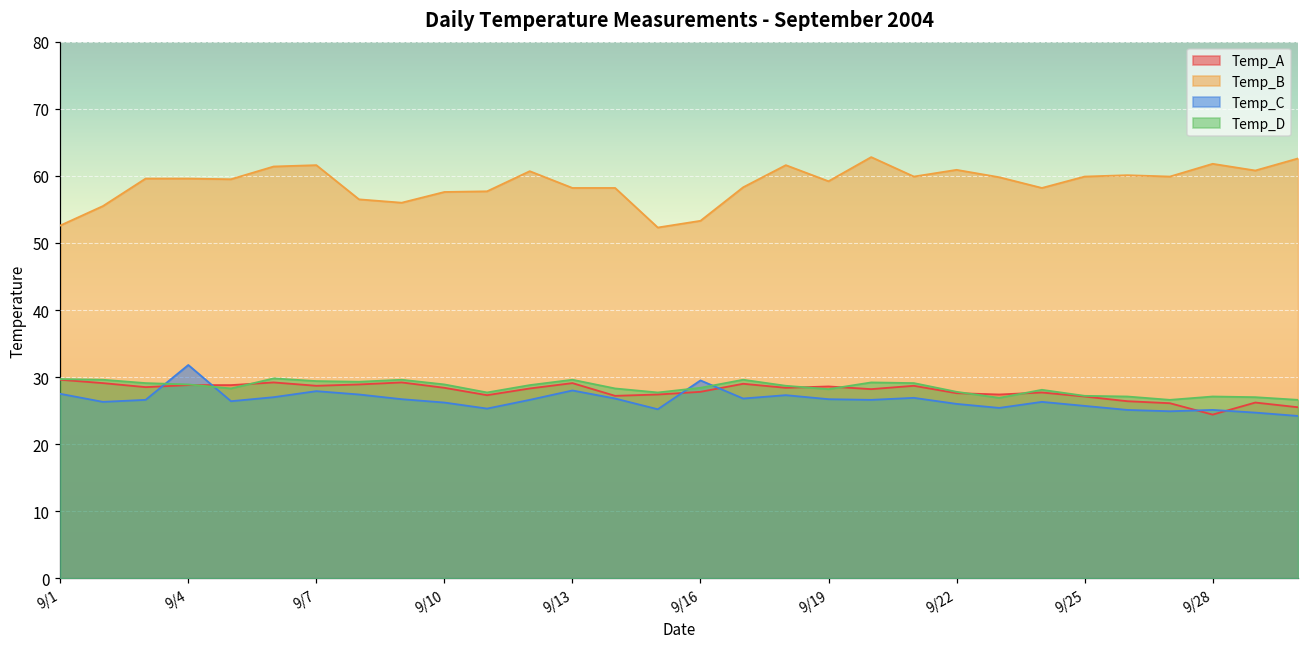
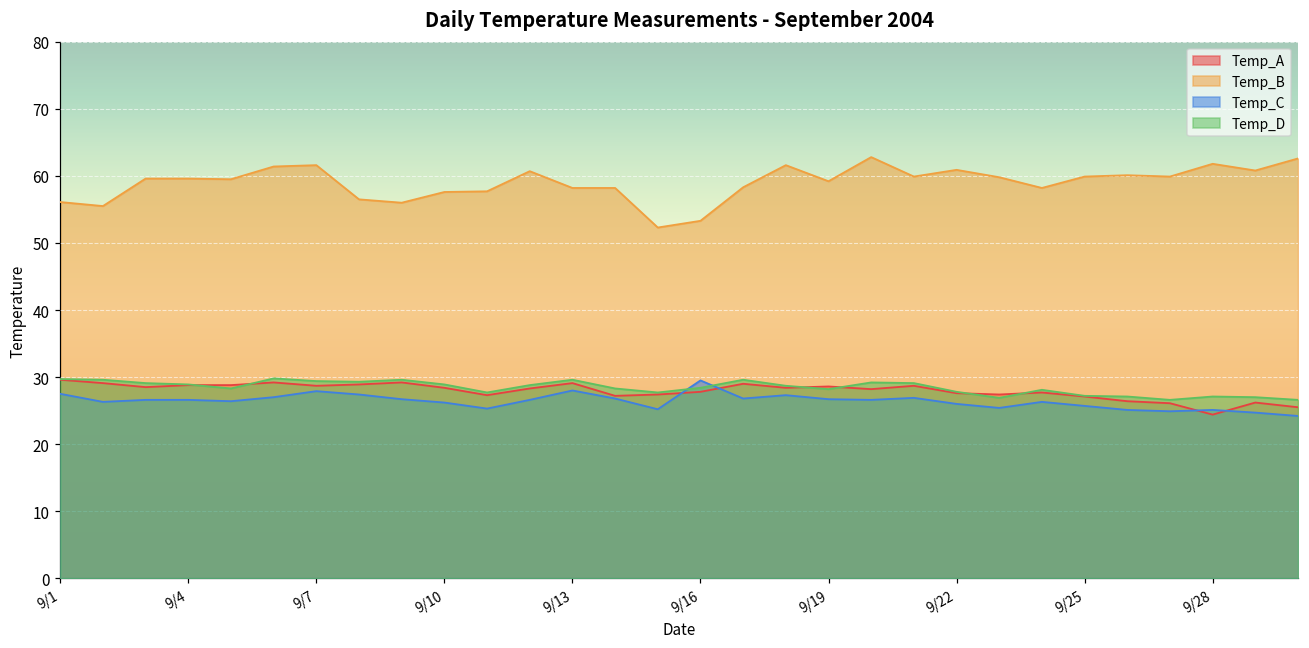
  {
    "Temp_A": {
      "9/7": 29,
      "9/10": 28,
      "9/13": 29,
      "9/16": 28,
      "9/28": 24
    },
    "Temp_B": {
-     "9/1": 53,
+     "9/1": 56,
      "9/4": 60,
      "9/7": 62,
      "9/10": 58,
      "9/13": 58,
      "9/16": 53,
      "9/19": 59,
      "9/22": 61,
      "9/25": 60,
      "9/28": 62
    },
    "Temp_C": {
      "9/1": 28,
-     "9/4": 32,
+     "9/4": 27,
      "9/7": 28,
      "9/10": 26,
      "9/13": 28,
      "9/16": 30,
      "9/19": 27,
      "9/22": 26,
      "9/25": 26,
      "9/28": 25
    },
    "Temp_D": {
      "9/7": 29,
      "9/10": 29,
      "9/13": 30,
      "9/16": 28,
      "9/28": 27
    }
  }
